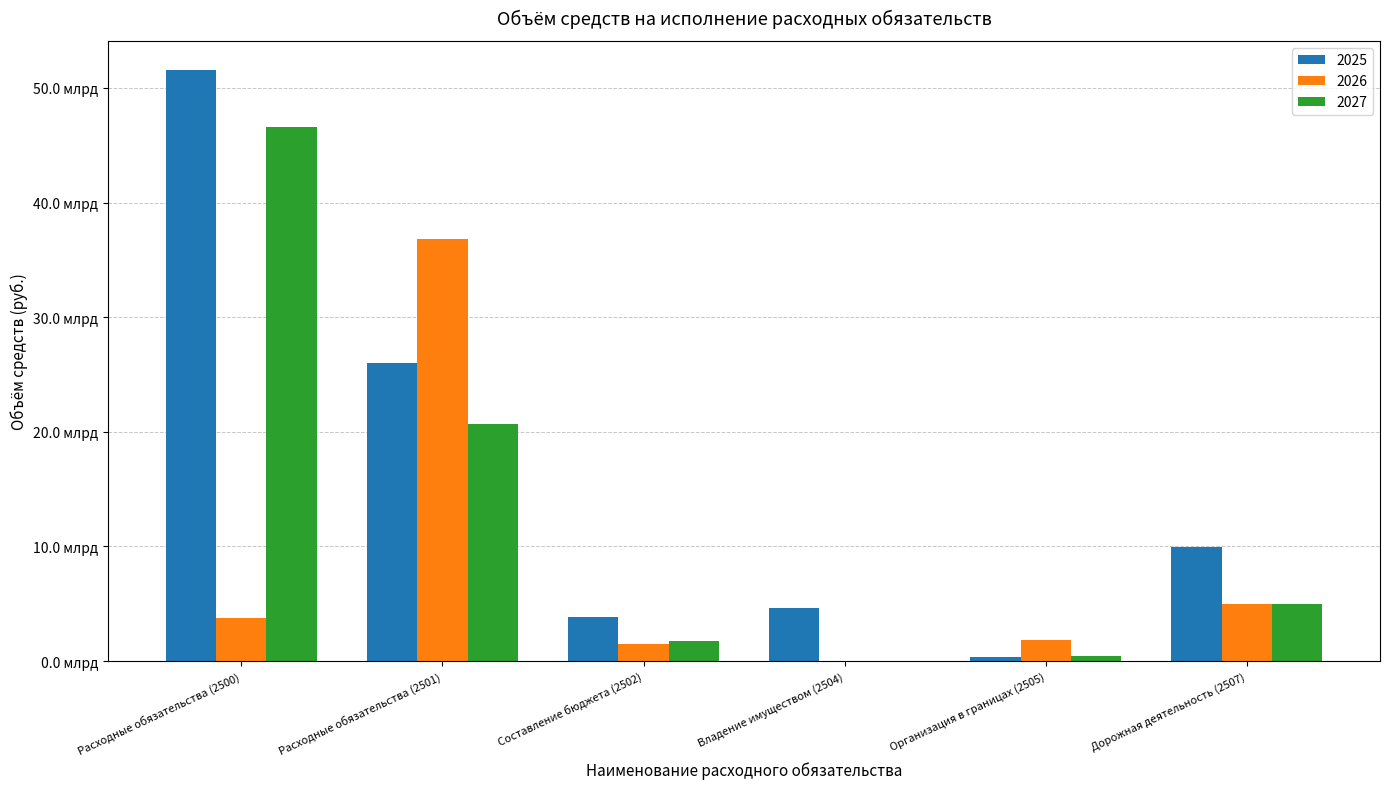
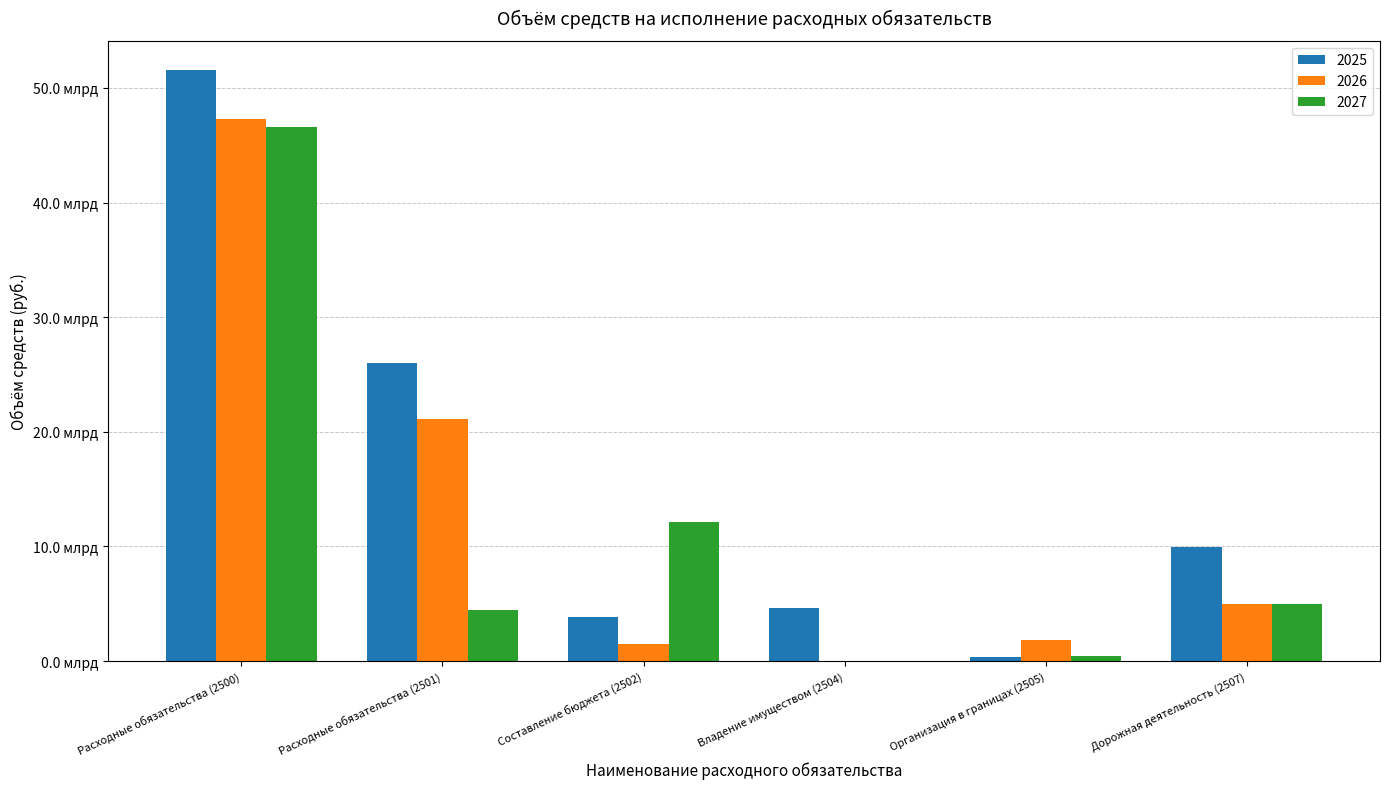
  {
    "2025": {
      "Расходные обязательства (2500)": "51.5 млрд",
      "Расходные обязательства (2501)": "26.0 млрд",
      "Составление бюджета (2502)": "3.8 млрд",
      "Владение имуществом (2504)": "4.6 млрд",
      "Организация в границах (2505)": "0.4 млрд",
      "Дорожная деятельность (2507)": "9.9 млрд"
    },
    "2026": {
-     "Расходные обязательства (2500)": "3.7 млрд",
-     "Расходные обязательства (2501)": "36.8 млрд",
+     "Расходные обязательства (2500)": "47.2 млрд",
+     "Расходные обязательства (2501)": "21.1 млрд",
      "Составление бюджета (2502)": "1.5 млрд",
      "Организация в границах (2505)": "1.8 млрд",
      "Дорожная деятельность (2507)": "5.0 млрд"
    },
    "2027": {
      "Расходные обязательства (2500)": "46.6 млрд",
-     "Расходные обязательства (2501)": "20.7 млрд",
-     "Составление бюджета (2502)": "1.8 млрд",
+     "Расходные обязательства (2501)": "4.5 млрд",
+     "Составление бюджета (2502)": "12.1 млрд",
      "Организация в границах (2505)": "0.4 млрд",
      "Дорожная деятельность (2507)": "5.0 млрд"
    }
  }
